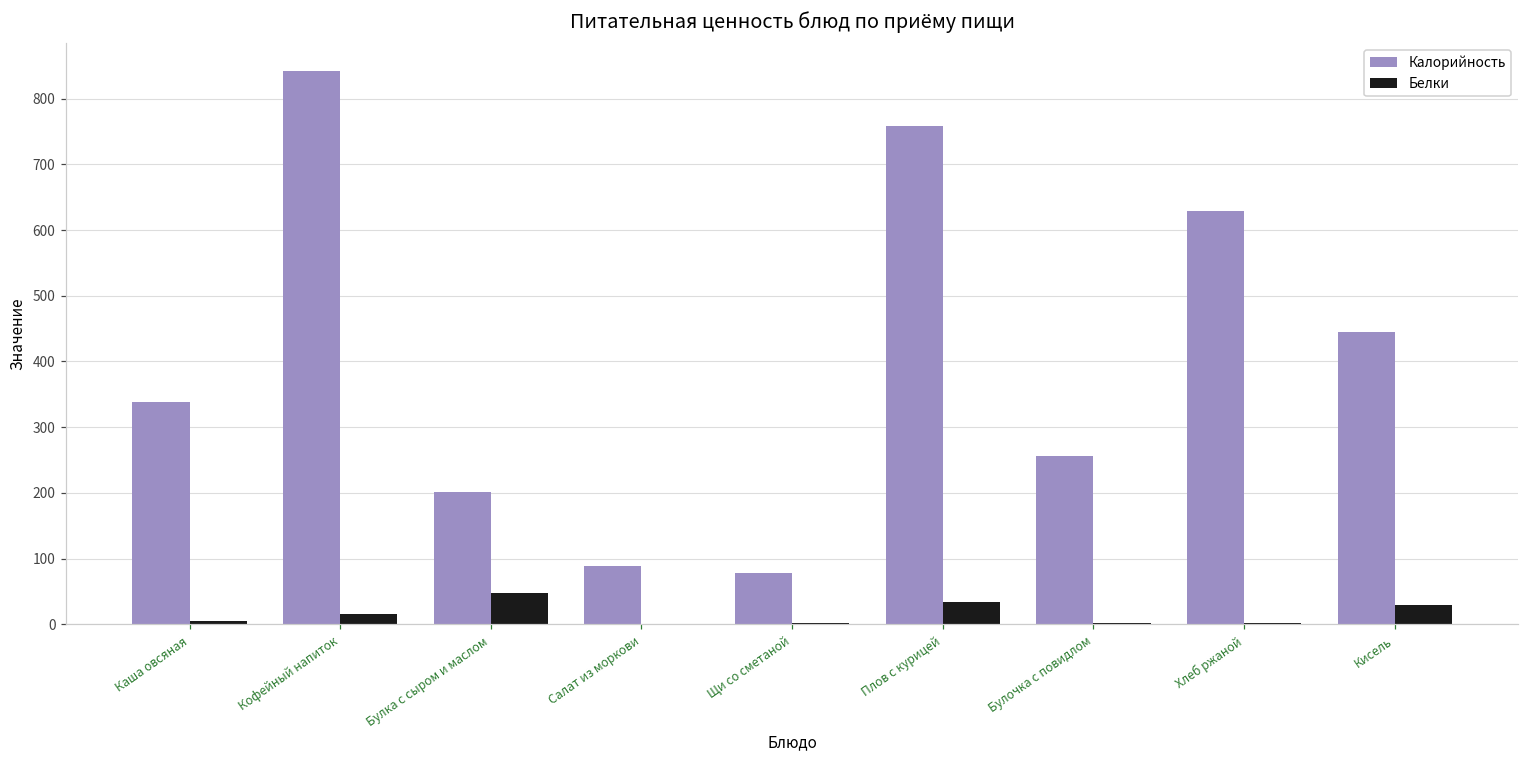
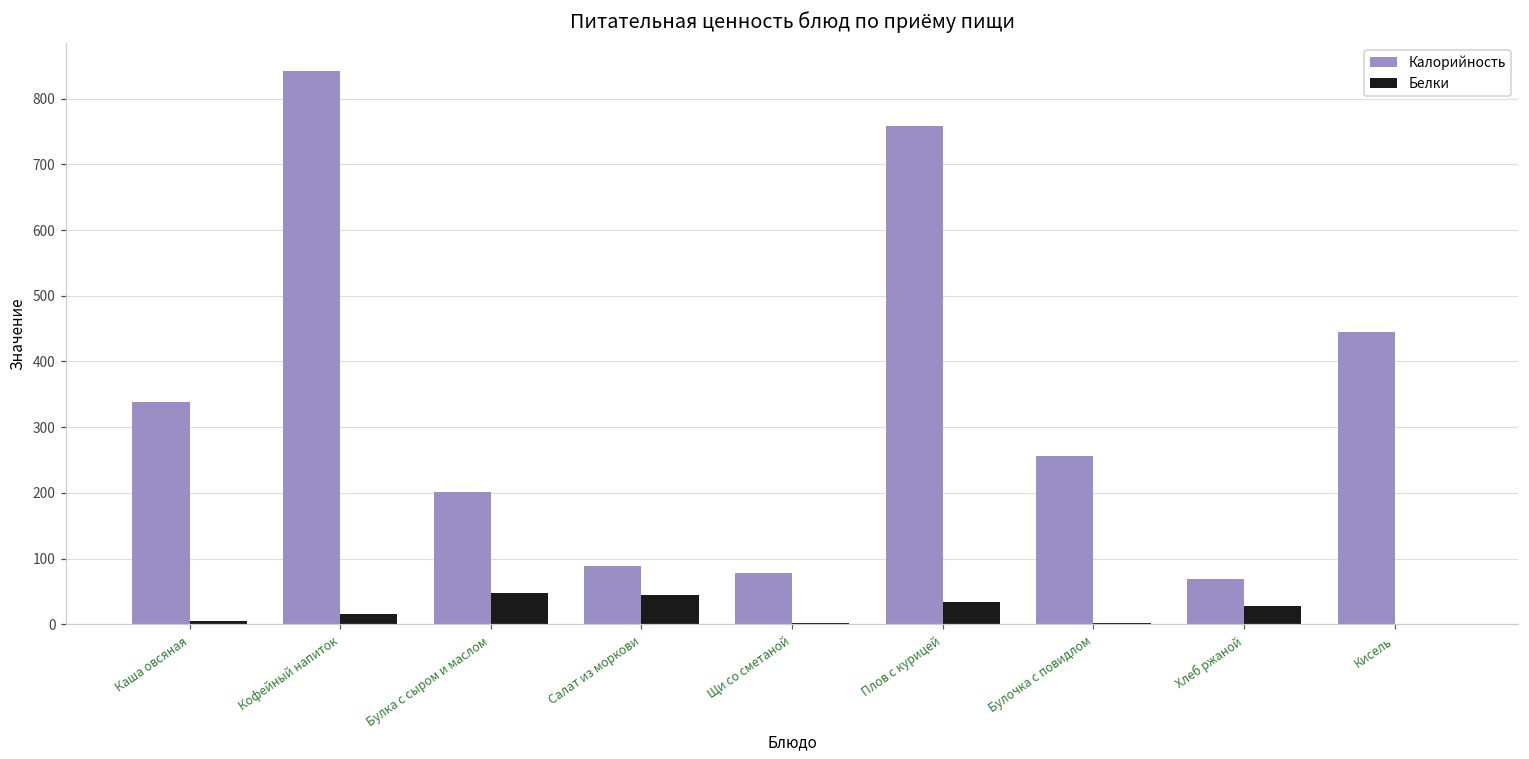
  {
    "Калорийность": {
      "Каша овсяная": 340,
      "Кофейный напиток": 840,
      "Булка с сыром и маслом": 200,
      "Салат из моркови": 90,
      "Щи со сметаной": 80,
      "Плов с курицей": 760,
      "Булочка с повидлом": 260,
-     "Хлеб ржаной": 630,
+     "Хлеб ржаной": 70,
      "Кисель": 440
    },
    "Белки": {
      "Каша овсяная": 10,
      "Кофейный напиток": 20,
      "Булка с сыром и маслом": 50,
-     "Салат из моркови": 0,
+     "Салат из моркови": 40,
      "Плов с курицей": 30,
-     "Хлеб ржаной": 0,
-     "Кисель": 30
+     "Хлеб ржаной": 30,
+     "Кисель": 0
    }
  }
